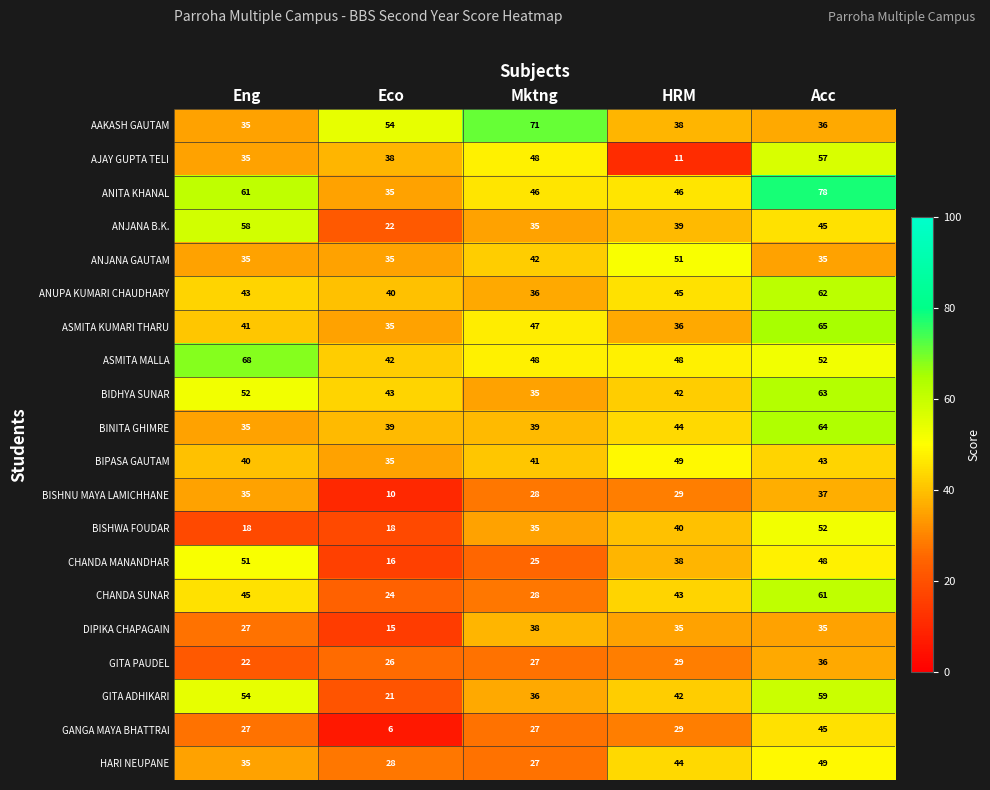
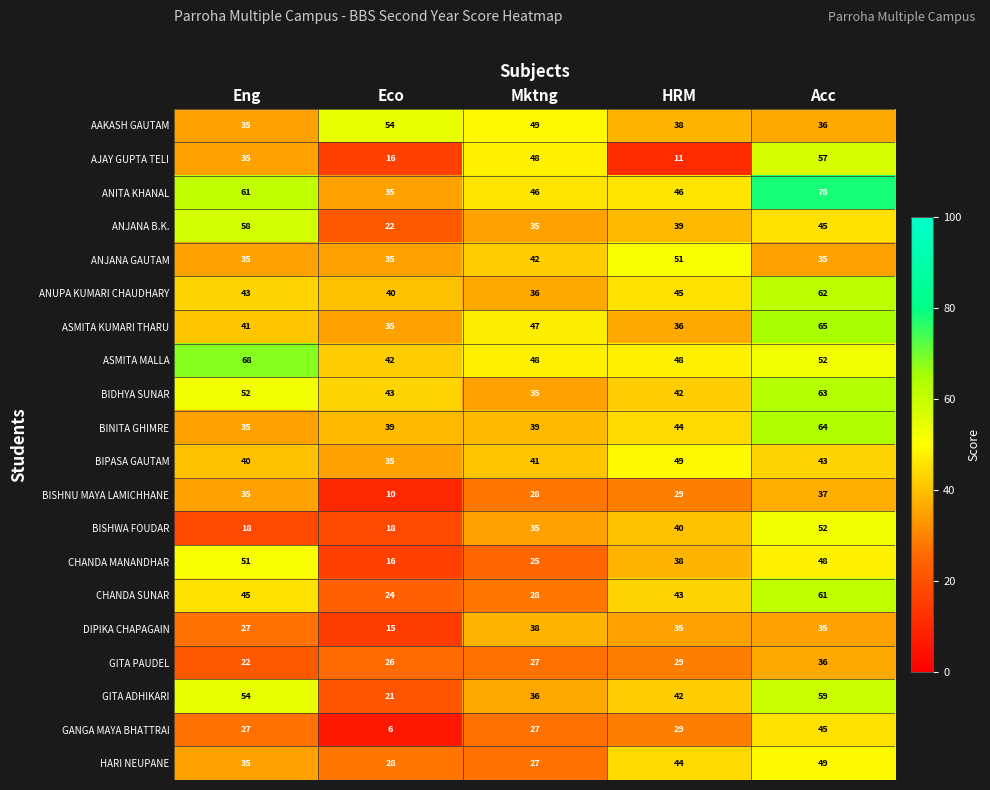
  {
    "AAKASH GAUTAM": {
      "Eng": 35,
      "Eco": 54,
-     "Mktng": 71,
+     "Mktng": 49,
      "HRM": 38,
      "Acc": 36
    },
    "AJAY GUPTA TELI": {
      "Eng": 35,
-     "Eco": 38,
+     "Eco": 16,
      "Mktng": 48,
      "HRM": 11,
      "Acc": 57
    },
    "ANITA KHANAL": {
      "Eng": 61,
      "Eco": 35,
      "Mktng": 46,
      "HRM": 46,
      "Acc": 78
    },
    "ANJANA B.K.": {
      "Eng": 58,
      "Eco": 22,
      "Mktng": 35,
      "HRM": 39,
      "Acc": 45
    },
    "ANJANA GAUTAM": {
      "Eng": 35,
      "Eco": 35,
      "Mktng": 42,
      "HRM": 51,
      "Acc": 35
    },
    "ANUPA KUMARI CHAUDHARY": {
      "Eng": 43,
      "Eco": 40,
      "Mktng": 36,
      "HRM": 45,
      "Acc": 62
    },
    "ASMITA KUMARI THARU": {
      "Eng": 41,
      "Eco": 35,
      "Mktng": 47,
      "HRM": 36,
      "Acc": 65
    },
    "ASMITA MALLA": {
      "Eng": 68,
      "Eco": 42,
      "Mktng": 48,
      "HRM": 48,
      "Acc": 52
    },
    "BIDHYA SUNAR": {
      "Eng": 52,
      "Eco": 43,
      "Mktng": 35,
      "HRM": 42,
      "Acc": 63
    },
    "BINITA GHIMRE": {
      "Eng": 35,
      "Eco": 39,
      "Mktng": 39,
      "HRM": 44,
      "Acc": 64
    },
    "BIPASA GAUTAM": {
      "Eng": 40,
      "Eco": 35,
      "Mktng": 41,
      "HRM": 49,
      "Acc": 43
    },
    "BISHNU MAYA LAMICHHANE": {
      "Eng": 35,
      "Eco": 10,
      "Mktng": 28,
      "HRM": 29,
      "Acc": 37
    },
    "BISHWA FOUDAR": {
      "Eng": 18,
      "Eco": 18,
      "Mktng": 35,
      "HRM": 40,
      "Acc": 52
    },
    "CHANDA MANANDHAR": {
      "Eng": 51,
      "Eco": 16,
      "Mktng": 25,
      "HRM": 38,
      "Acc": 48
    },
    "CHANDA SUNAR": {
      "Eng": 45,
      "Eco": 24,
      "Mktng": 28,
      "HRM": 43,
      "Acc": 61
    },
    "DIPIKA CHAPAGAIN": {
      "Eng": 27,
      "Eco": 15,
      "Mktng": 38,
      "HRM": 35,
      "Acc": 35
    },
    "GITA PAUDEL": {
      "Eng": 22,
      "Eco": 26,
      "Mktng": 27,
      "HRM": 29,
      "Acc": 36
    },
    "GITA ADHIKARI": {
      "Eng": 54,
      "Eco": 21,
      "Mktng": 36,
      "HRM": 42,
      "Acc": 59
    },
    "GANGA MAYA BHATTRAI": {
      "Eng": 27,
      "Eco": 6,
      "Mktng": 27,
      "HRM": 29,
      "Acc": 45
    },
    "HARI NEUPANE": {
      "Eng": 35,
      "Eco": 28,
      "Mktng": 27,
      "HRM": 44,
      "Acc": 49
    }
  }
